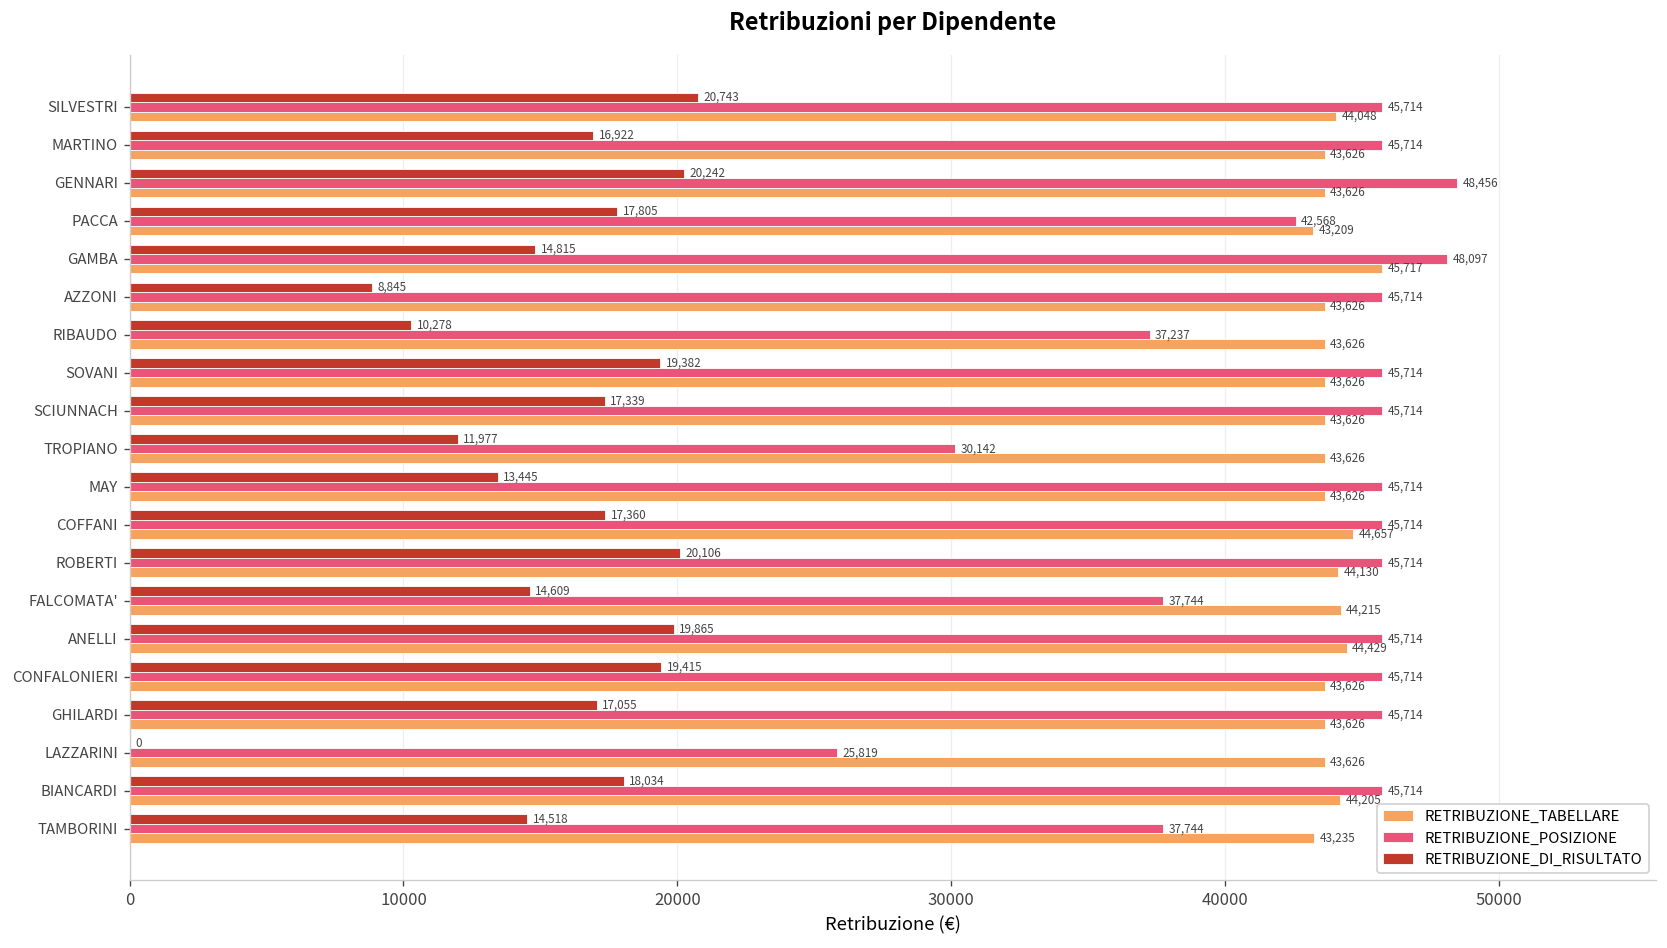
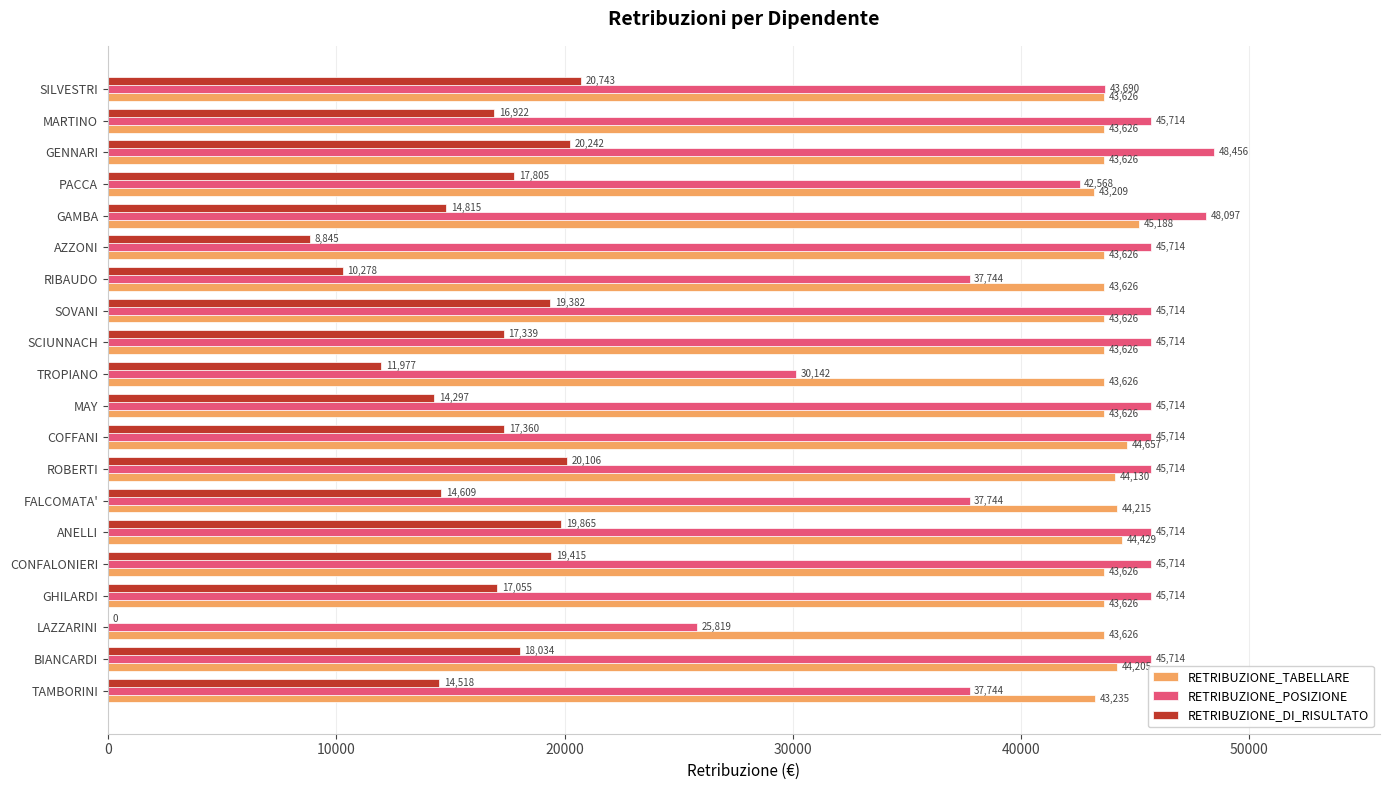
  {
    "RETRIBUZIONE_TABELLARE": {
-     "SILVESTRI": "44,048",
+     "SILVESTRI": "43,626",
      "MARTINO": "43,626",
      "GENNARI": "43,626",
      "PACCA": "43,209",
-     "GAMBA": "45,717",
+     "GAMBA": "45,188",
      "AZZONI": "43,626",
      "RIBAUDO": "43,626",
      "SOVANI": "43,626",
      "SCIUNNACH": "43,626",
      "TROPIANO": "43,626",
      "MAY": "43,626",
      "COFFANI": "44,657",
      "ROBERTI": "44,130",
      "FALCOMATA'": "44,215",
      "ANELLI": "44,429",
      "CONFALONIERI": "43,626",
      "GHILARDI": "43,626",
      "LAZZARINI": "43,626",
      "TAMBORINI": "43,235"
    },
    "RETRIBUZIONE_POSIZIONE": {
-     "SILVESTRI": "45,714",
+     "SILVESTRI": "43,690",
      "MARTINO": "45,714",
      "GENNARI": "48,456",
      "PACCA": "42,568",
      "GAMBA": "48,097",
      "AZZONI": "45,714",
-     "RIBAUDO": "37,237",
+     "RIBAUDO": "37,744",
      "SOVANI": "45,714",
      "SCIUNNACH": "45,714",
      "TROPIANO": "30,142",
      "MAY": "45,714",
      "COFFANI": "45,714",
      "ROBERTI": "45,714",
      "FALCOMATA'": "37,744",
      "ANELLI": "45,714",
      "CONFALONIERI": "45,714",
      "GHILARDI": "45,714",
      "LAZZARINI": "25,819",
      "BIANCARDI": "45,714",
      "TAMBORINI": "37,744"
    },
    "RETRIBUZIONE_DI_RISULTATO": {
      "SILVESTRI": "20,743",
      "MARTINO": "16,922",
      "GENNARI": "20,242",
      "PACCA": "17,805",
      "GAMBA": "14,815",
      "AZZONI": "8,845",
      "RIBAUDO": "10,278",
      "SOVANI": "19,382",
      "SCIUNNACH": "17,339",
      "TROPIANO": "11,977",
-     "MAY": "13,445",
+     "MAY": "14,297",
      "COFFANI": "17,360",
      "ROBERTI": "20,106",
      "FALCOMATA'": "14,609",
      "ANELLI": "19,865",
      "CONFALONIERI": "19,415",
      "GHILARDI": "17,055",
      "LAZZARINI": "0",
      "BIANCARDI": "18,034",
      "TAMBORINI": "14,518"
    }
  }
